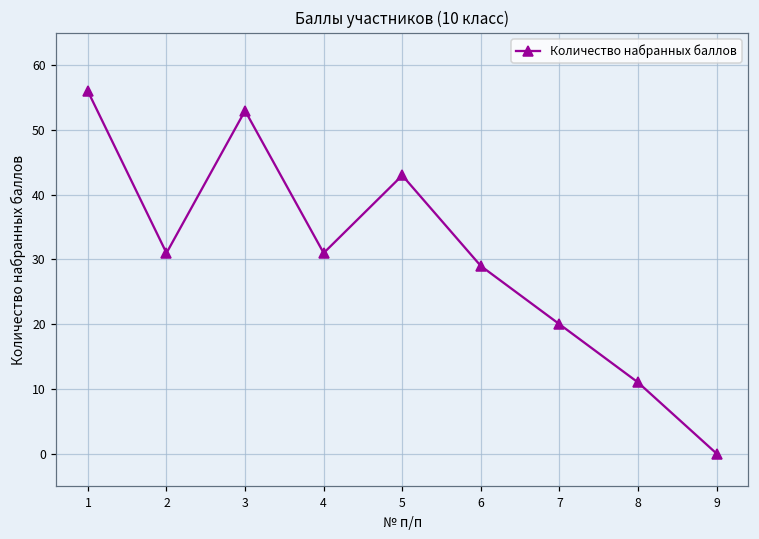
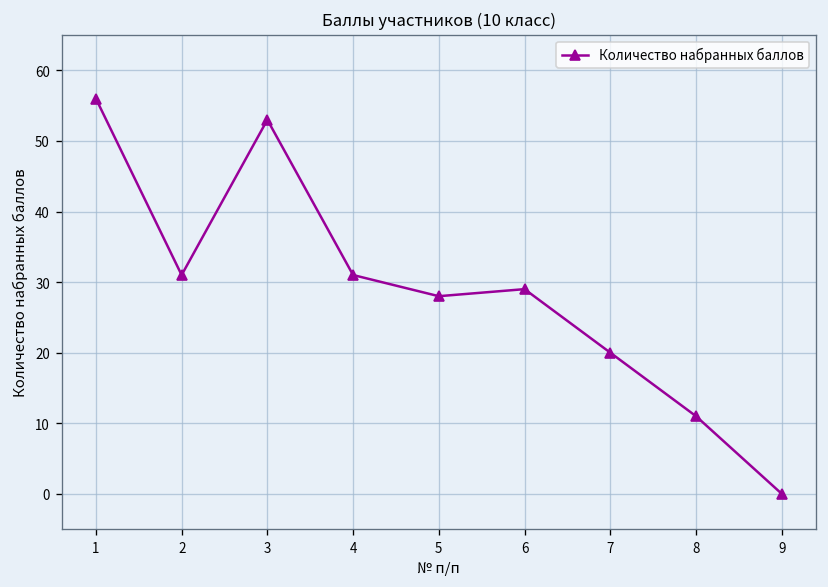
  {
    "1": 56,
    "2": 31,
    "3": 53,
    "4": 31,
-   "5": 43,
+   "5": 28,
    "6": 29,
    "7": 20,
    "8": 11,
    "9": 0
  }
